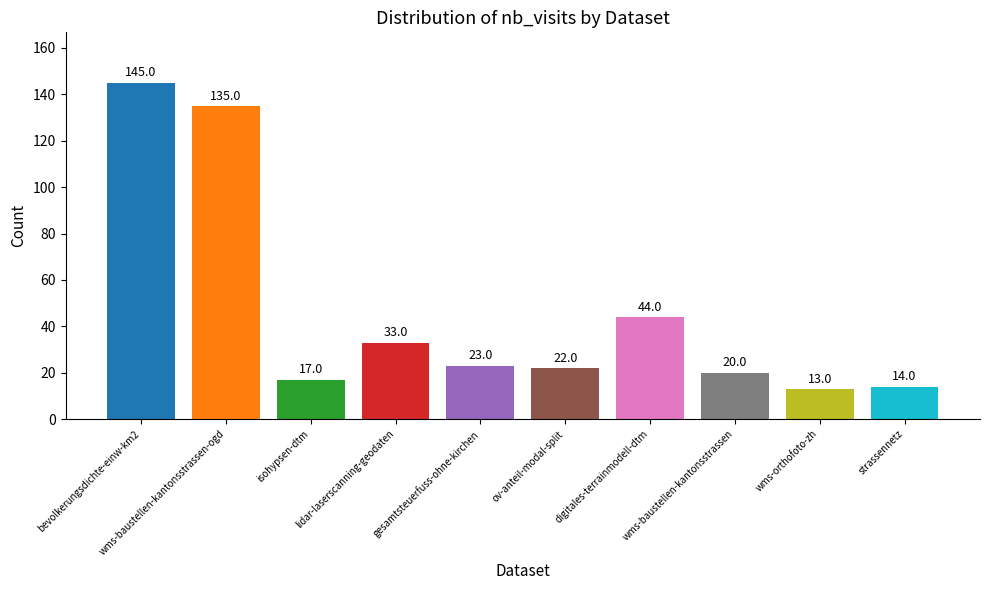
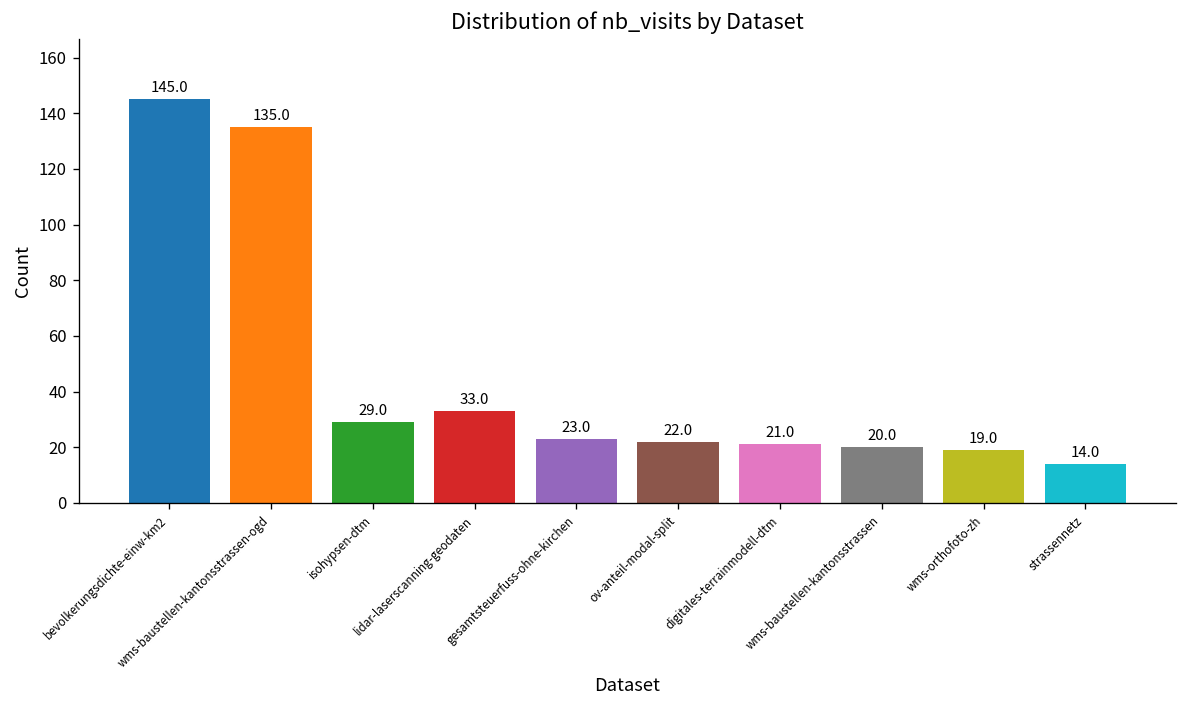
  {
    "bevolkerungsdichte-einw-km2": 145.0,
    "wms-baustellen-kantonsstrassen-ogd": 135.0,
-   "isohypsen-dtm": 17.0,
+   "isohypsen-dtm": 29.0,
    "lidar-laserscanning-geodaten": 33.0,
    "gesamtsteuerfuss-ohne-kirchen": 23.0,
    "ov-anteil-modal-split": 22.0,
-   "digitales-terrainmodell-dtm": 44.0,
+   "digitales-terrainmodell-dtm": 21.0,
    "wms-baustellen-kantonsstrassen": 20.0,
-   "wms-orthofoto-zh": 13.0,
+   "wms-orthofoto-zh": 19.0,
    "strassennetz": 14.0
  }
